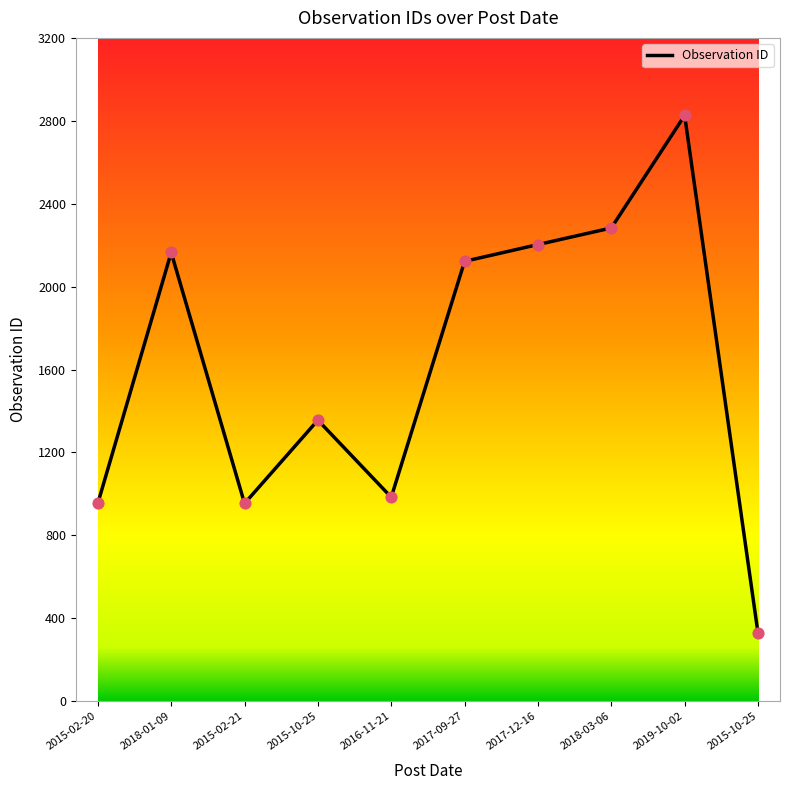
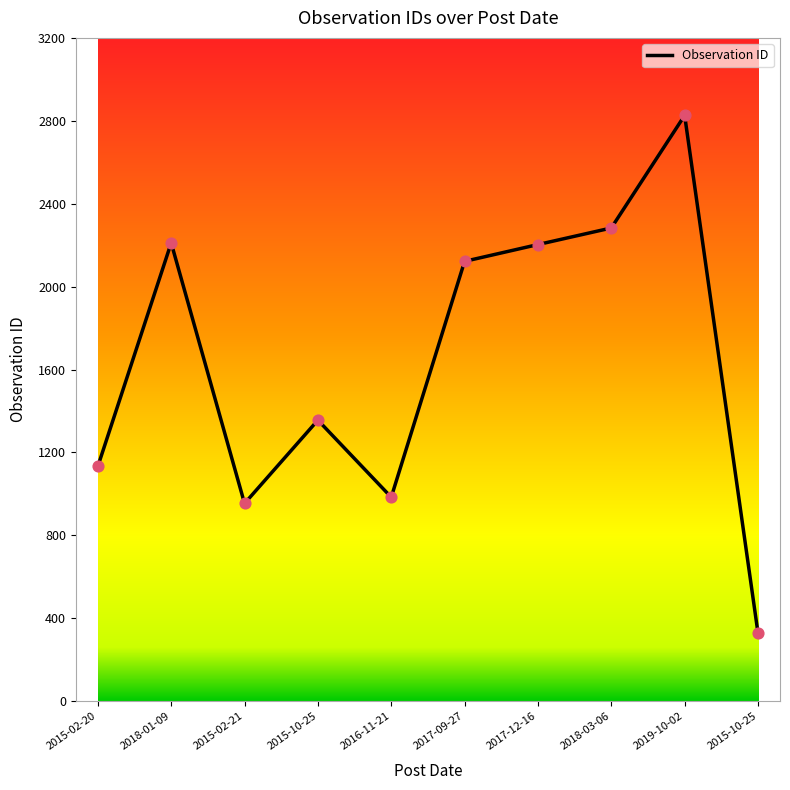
  {
-   "2015-02-20": 960,
-   "2018-01-09": 2170,
+   "2015-02-20": 1130,
+   "2018-01-09": 2210,
    "2015-02-21": 950,
    "2016-11-21": 980,
    "2017-09-27": 2120,
    "2017-12-16": 2200,
    "2018-03-06": 2280,
    "2019-10-02": 2830
  }
